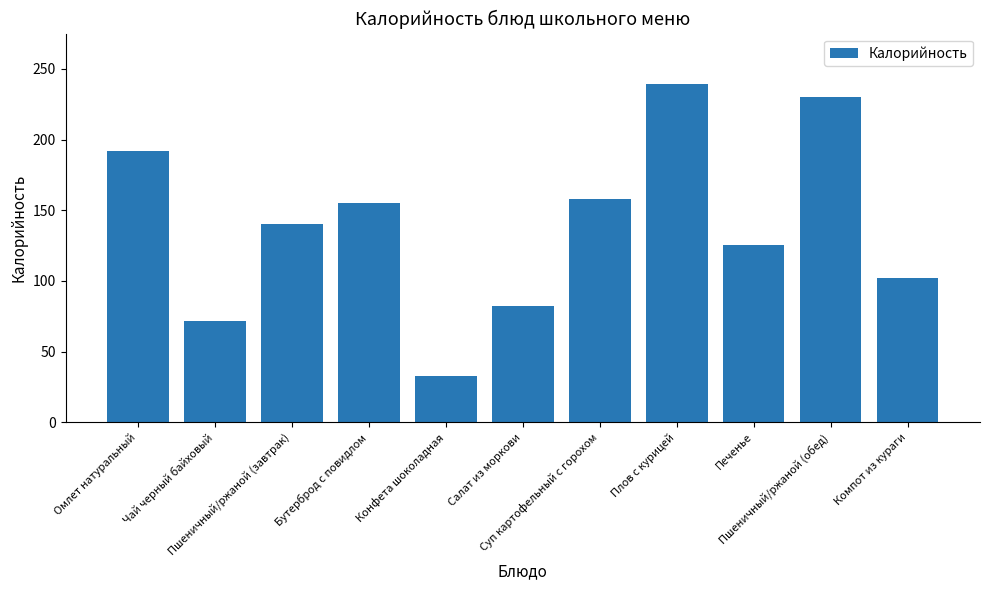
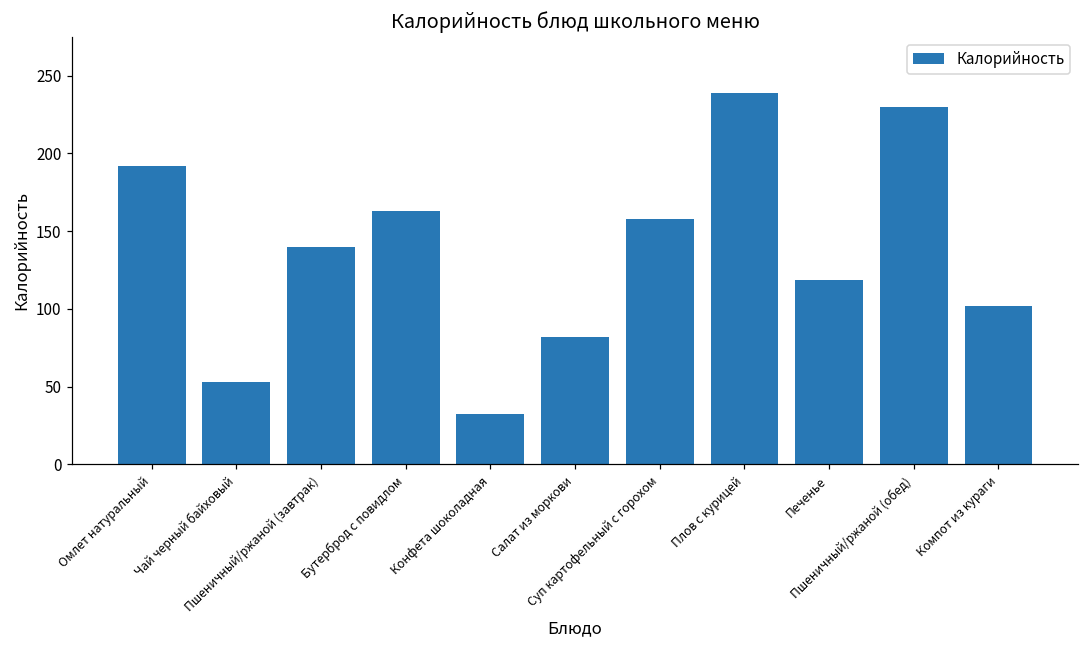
  {
    "Омлет натуральный": 192,
-   "Чай черный байховый": 71,
+   "Чай черный байховый": 53,
    "Пшеничный/ржаной (завтрак)": 140,
-   "Бутерброд с повидлом": 155,
+   "Бутерброд с повидлом": 163,
    "Конфета шоколадная": 32,
    "Салат из моркови": 82,
    "Суп картофельный с горохом": 158,
    "Плов с курицей": 239,
-   "Печенье": 125,
+   "Печенье": 119,
    "Пшеничный/ржаной (обед)": 230,
    "Компот из кураги": 102
  }
